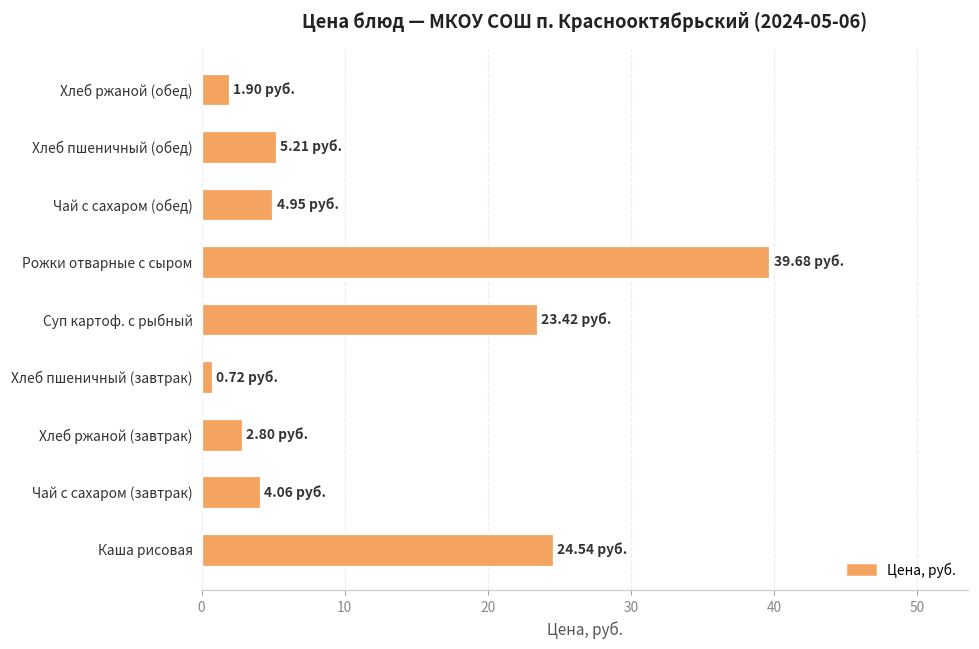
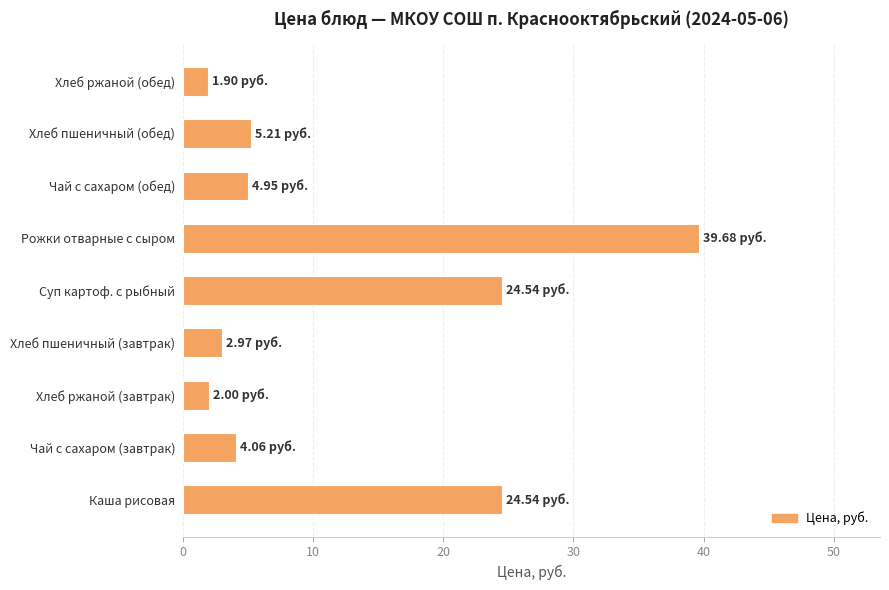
  {
    "Хлеб ржаной (обед)": 1.90,
    "Хлеб пшеничный (обед)": 5.21,
    "Чай с сахаром (обед)": 4.95,
    "Рожки отварные с сыром": 39.68,
-   "Суп картоф. с рыбный": 23.42,
-   "Хлеб пшеничный (завтрак)": 0.72,
-   "Хлеб ржаной (завтрак)": 2.80,
+   "Суп картоф. с рыбный": 24.54,
+   "Хлеб пшеничный (завтрак)": 2.97,
+   "Хлеб ржаной (завтрак)": 2.00,
    "Чай с сахаром (завтрак)": 4.06,
    "Каша рисовая": 24.54
  }
